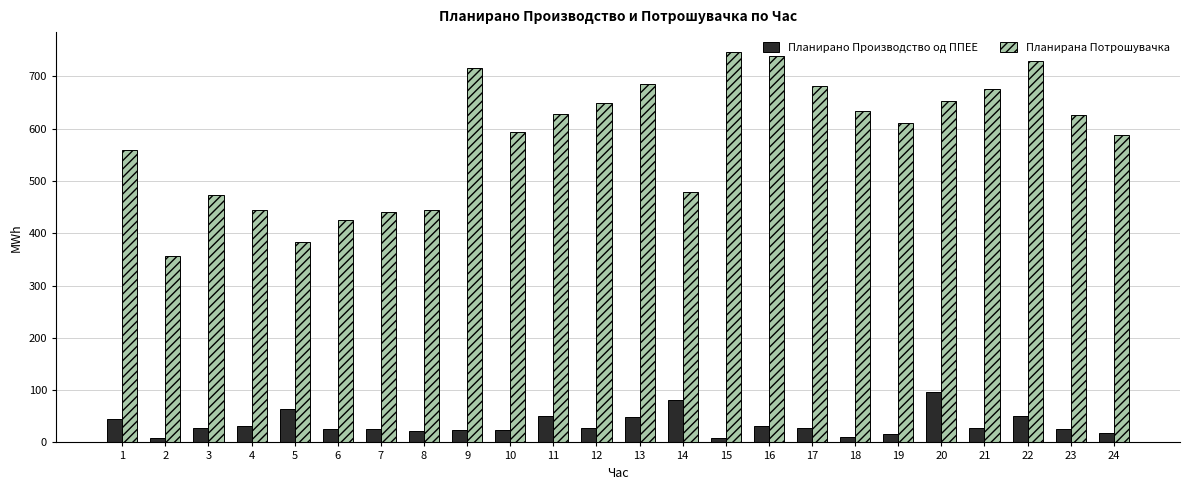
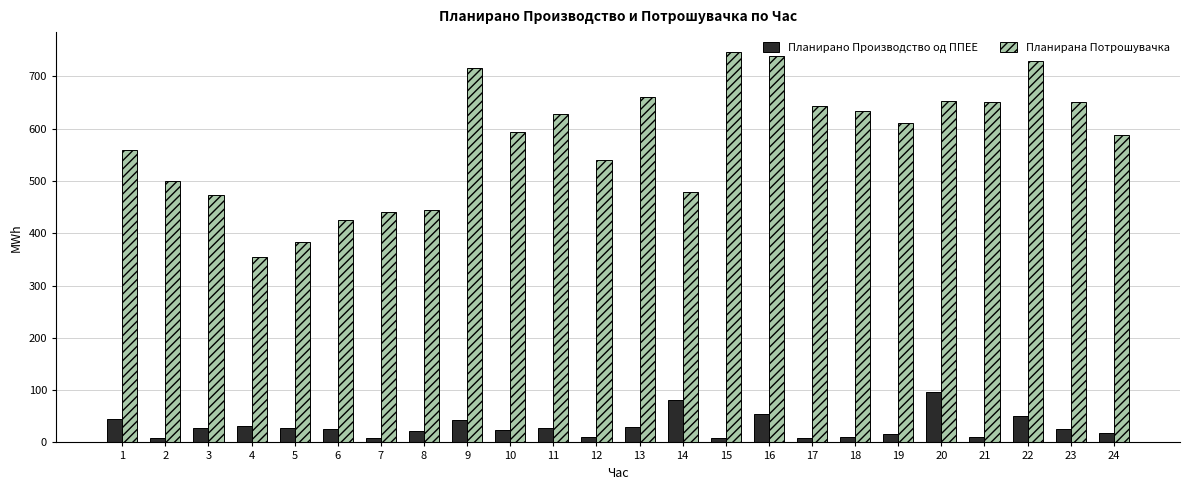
  {
    "Планирано Производство од ППЕЕ": {
      "1": 50,
      "2": 10,
      "3": 30,
      "4": 30,
-     "5": 60,
+     "5": 30,
      "6": 30,
-     "7": 30,
+     "7": 10,
      "8": 20,
-     "9": 20,
+     "9": 40,
      "10": 20,
-     "11": 50,
-     "12": 30,
-     "13": 50,
+     "11": 30,
+     "12": 10,
+     "13": 30,
      "14": 80,
      "15": 10,
-     "16": 30,
-     "17": 30,
+     "16": 50,
+     "17": 10,
      "18": 10,
      "19": 20,
      "20": 100,
-     "21": 30,
+     "21": 10,
      "22": 50,
      "23": 20,
      "24": 20
    },
    "Планирана Потрошувачка": {
      "1": 560,
-     "2": 360,
+     "2": 500,
      "3": 470,
-     "4": 440,
+     "4": 360,
      "5": 380,
      "6": 430,
      "7": 440,
      "8": 450,
      "9": 720,
      "10": 590,
      "11": 630,
-     "12": 650,
-     "13": 690,
+     "12": 540,
+     "13": 660,
      "14": 480,
      "15": 750,
      "16": 740,
-     "17": 680,
+     "17": 640,
      "18": 630,
      "19": 610,
      "20": 650,
-     "21": 680,
+     "21": 650,
      "22": 730,
-     "23": 630,
+     "23": 650,
      "24": 590
    }
  }
